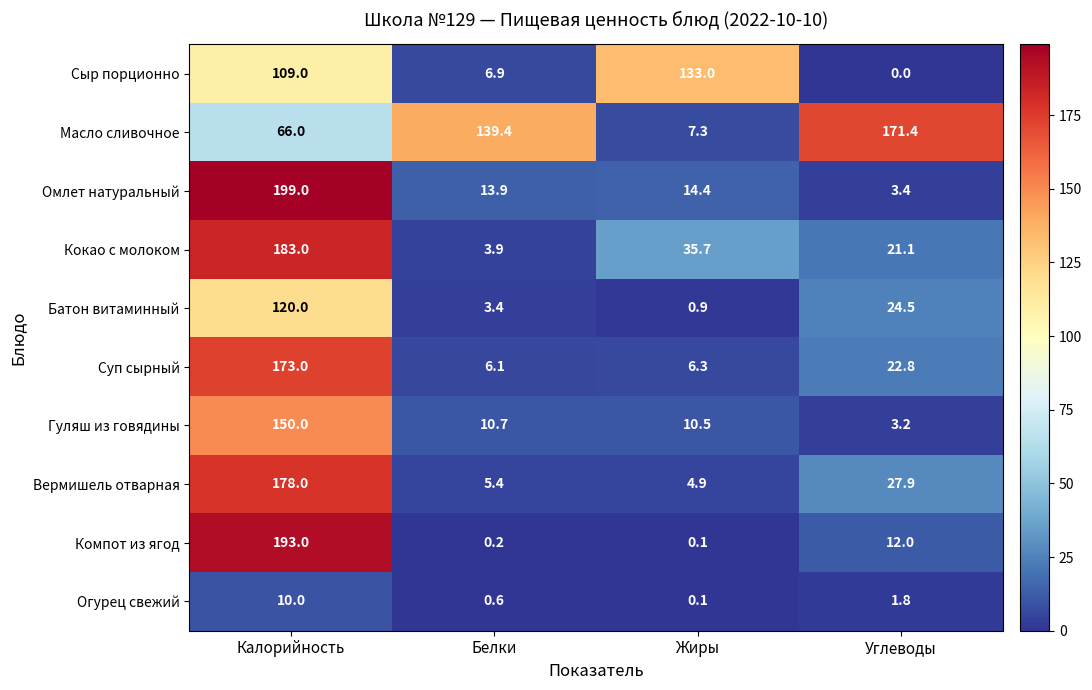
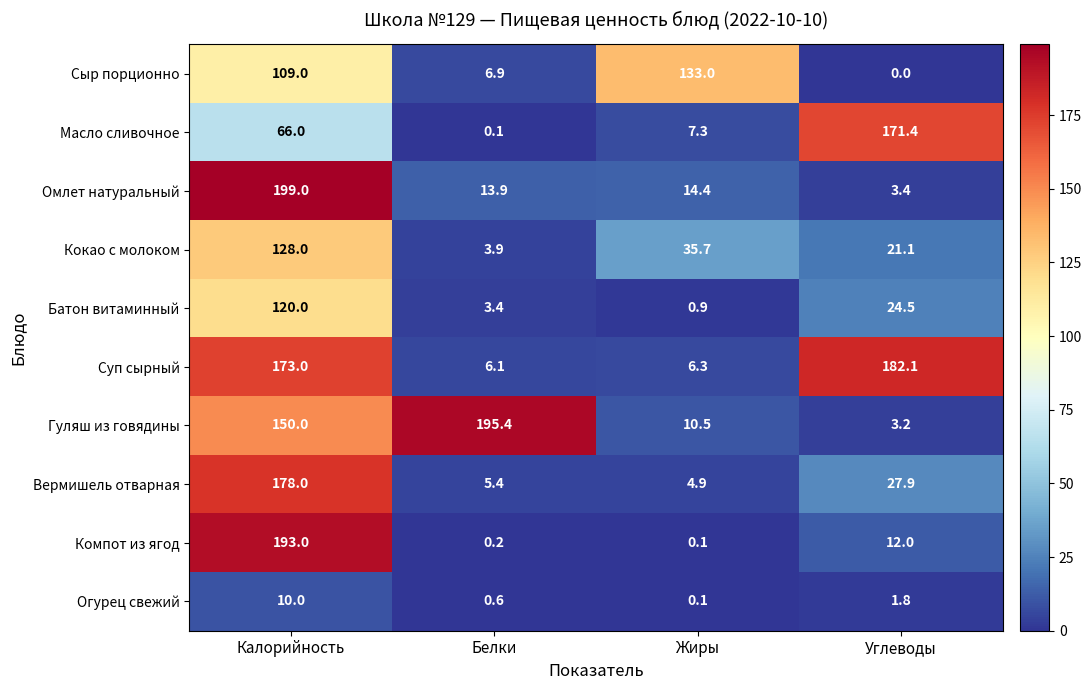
  {
    "Сыр порционно": {
      "Калорийность": 109.0,
      "Белки": 6.9,
      "Жиры": 133.0,
      "Углеводы": 0.0
    },
    "Масло сливочное": {
      "Калорийность": 66.0,
-     "Белки": 139.4,
+     "Белки": 0.1,
      "Жиры": 7.3,
      "Углеводы": 171.4
    },
    "Омлет натуральный": {
      "Калорийность": 199.0,
      "Белки": 13.9,
      "Жиры": 14.4,
      "Углеводы": 3.4
    },
    "Кокао с молоком": {
-     "Калорийность": 183.0,
+     "Калорийность": 128.0,
      "Белки": 3.9,
      "Жиры": 35.7,
      "Углеводы": 21.1
    },
    "Батон витаминный": {
      "Калорийность": 120.0,
      "Белки": 3.4,
      "Жиры": 0.9,
      "Углеводы": 24.5
    },
    "Суп сырный": {
      "Калорийность": 173.0,
      "Белки": 6.1,
      "Жиры": 6.3,
-     "Углеводы": 22.8
+     "Углеводы": 182.1
    },
    "Гуляш из говядины": {
      "Калорийность": 150.0,
-     "Белки": 10.7,
+     "Белки": 195.4,
      "Жиры": 10.5,
      "Углеводы": 3.2
    },
    "Вермишель отварная": {
      "Калорийность": 178.0,
      "Белки": 5.4,
      "Жиры": 4.9,
      "Углеводы": 27.9
    },
    "Компот из ягод": {
      "Калорийность": 193.0,
      "Белки": 0.2,
      "Жиры": 0.1,
      "Углеводы": 12.0
    },
    "Огурец свежий": {
      "Калорийность": 10.0,
      "Белки": 0.6,
      "Жиры": 0.1,
      "Углеводы": 1.8
    }
  }
